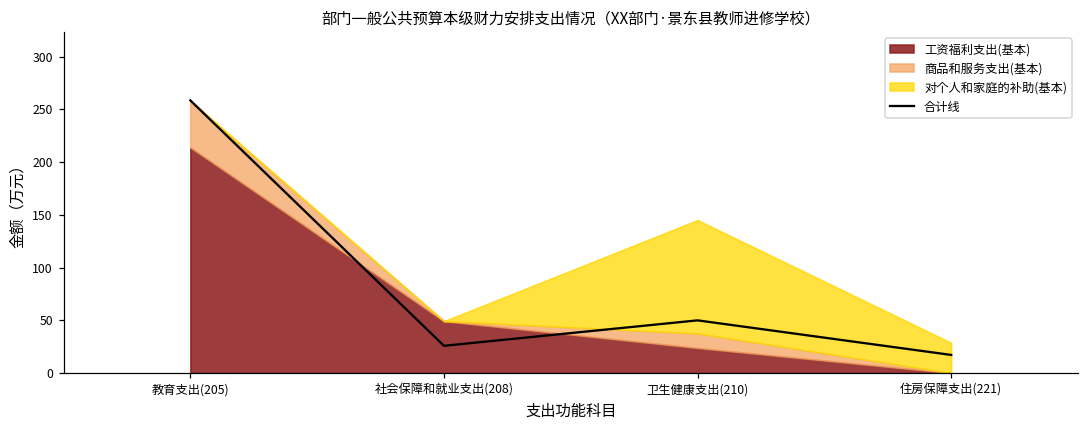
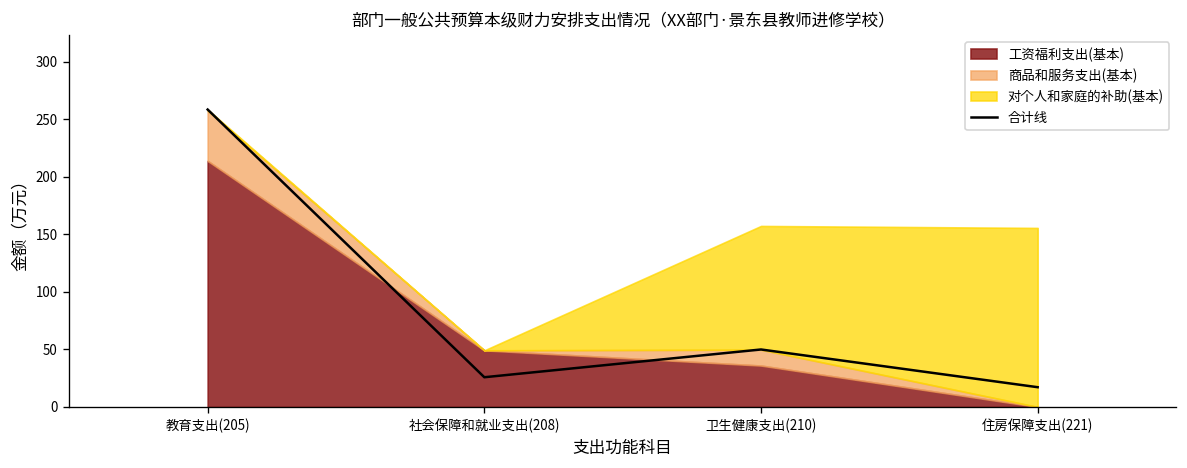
  {
    "工资福利支出(基本)": {
      "教育支出(205)": 210,
-     "卫生健康支出(210)": 20
+     "卫生健康支出(210)": 40
    },
    "合计线": {
      "社会保障和就业支出(208)": 30,
      "住房保障支出(221)": 20
    },
    "对个人和家庭的补助(基本)": {
      "卫生健康支出(210)": 110,
-     "住房保障支出(221)": 30
+     "住房保障支出(221)": 160
    }
  }
